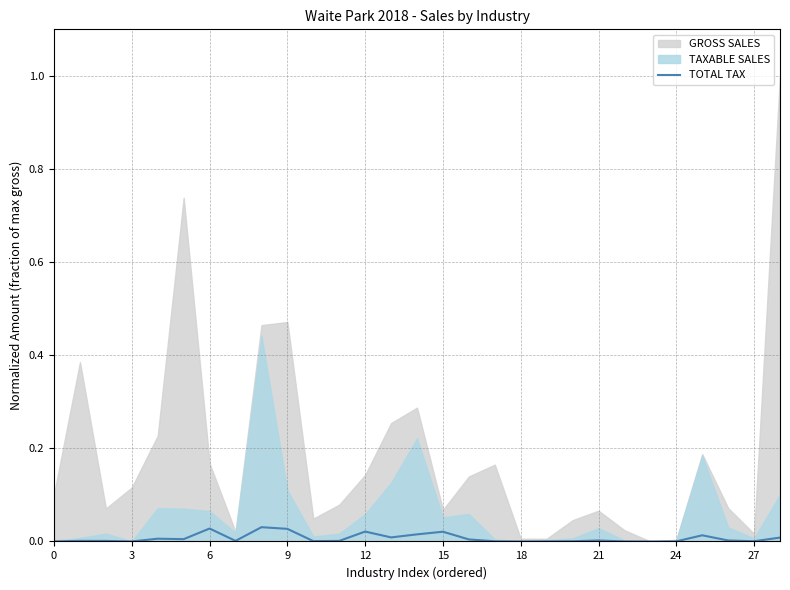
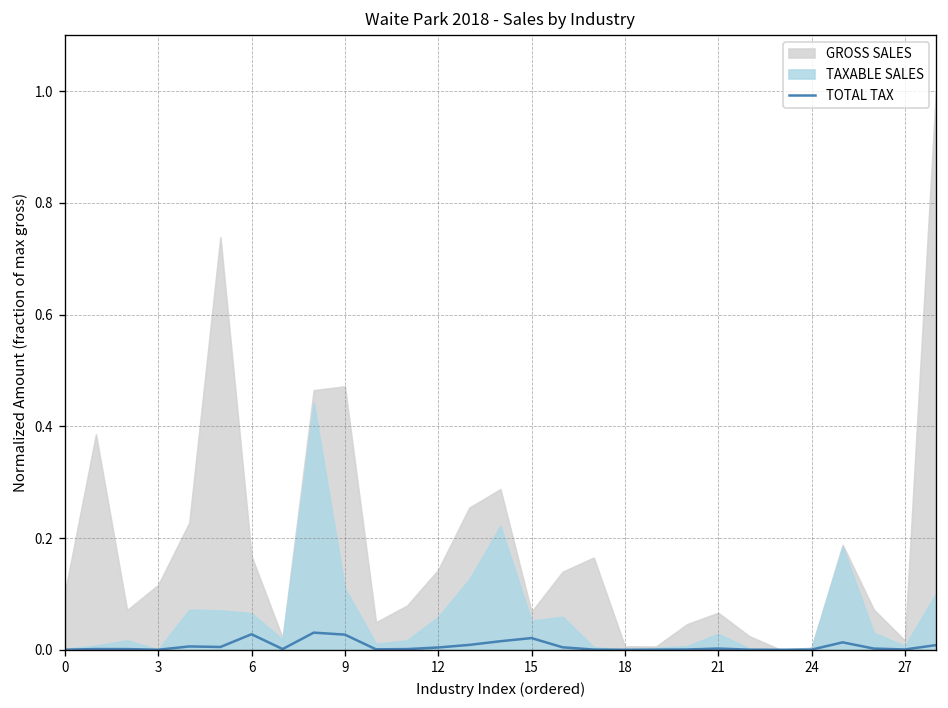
  {
    "TOTAL TAX": {
      "6": 0.03,
      "9": 0.03,
-     "12": 0.02,
+     "12": 0.00,
      "15": 0.02,
      "21": 0.00,
      "27": 0.00
    }
  }
